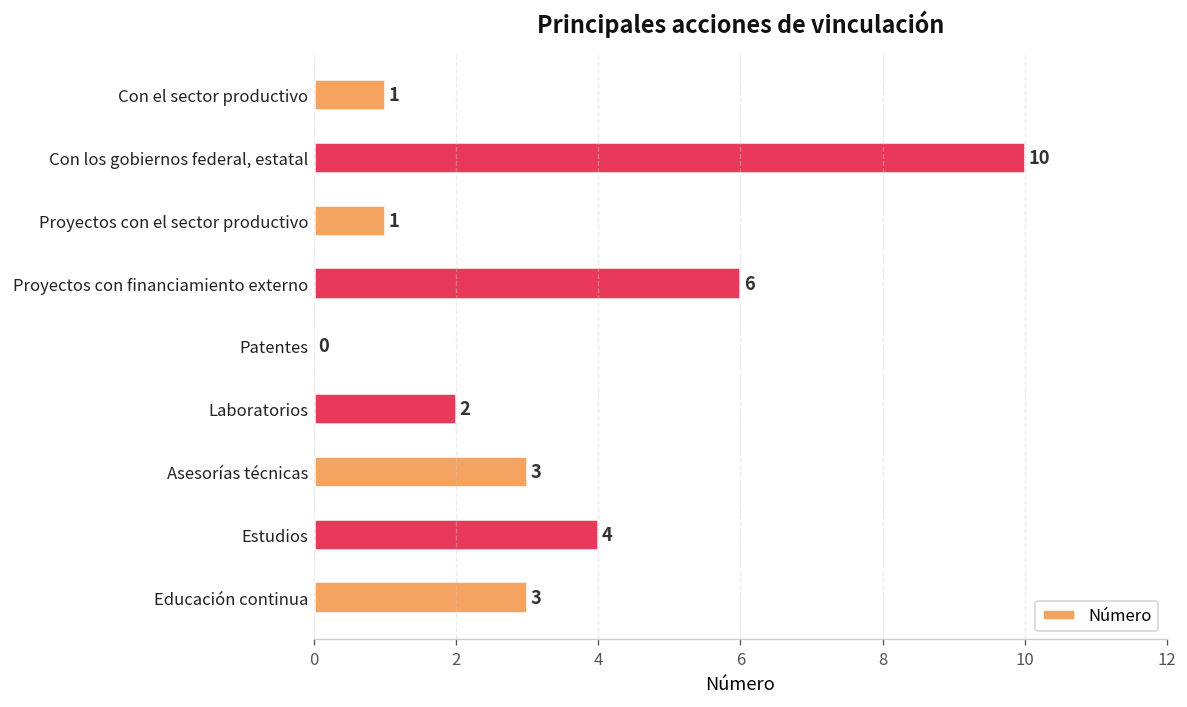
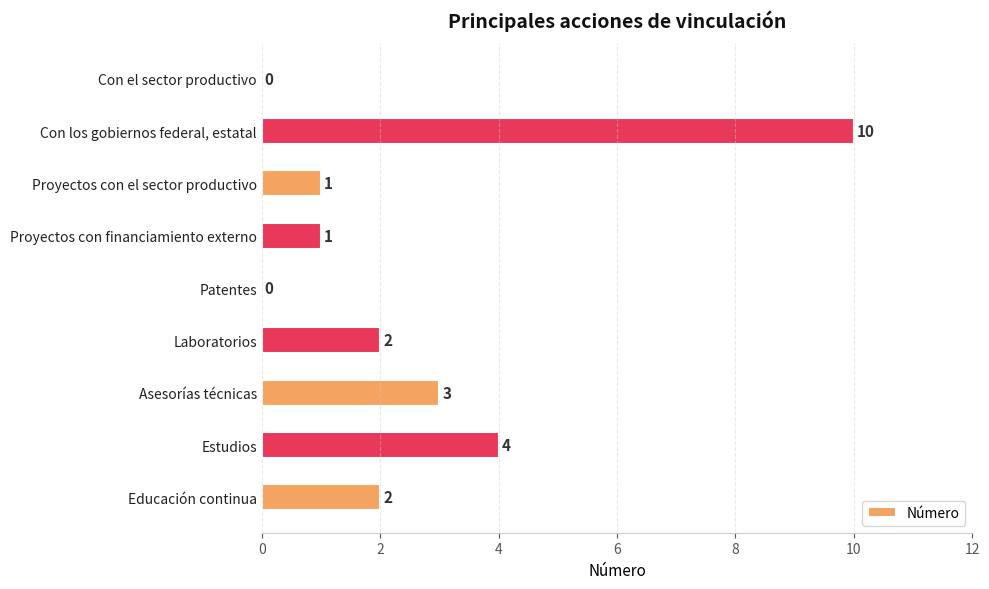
  {
-   "Con el sector productivo": 1,
+   "Con el sector productivo": 0,
    "Con los gobiernos federal, estatal": 10,
    "Proyectos con el sector productivo": 1,
-   "Proyectos con financiamiento externo": 6,
+   "Proyectos con financiamiento externo": 1,
    "Patentes": 0,
    "Laboratorios": 2,
    "Asesorías técnicas": 3,
    "Estudios": 4,
-   "Educación continua": 3
+   "Educación continua": 2
  }
